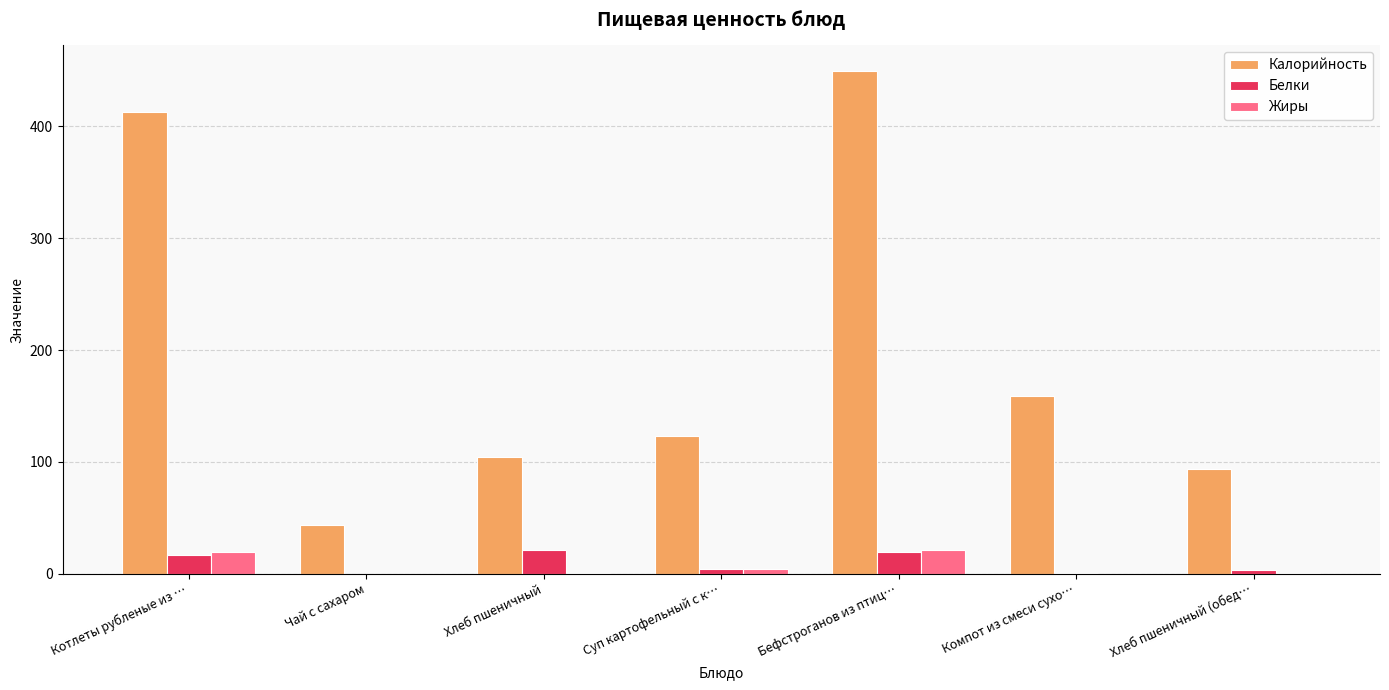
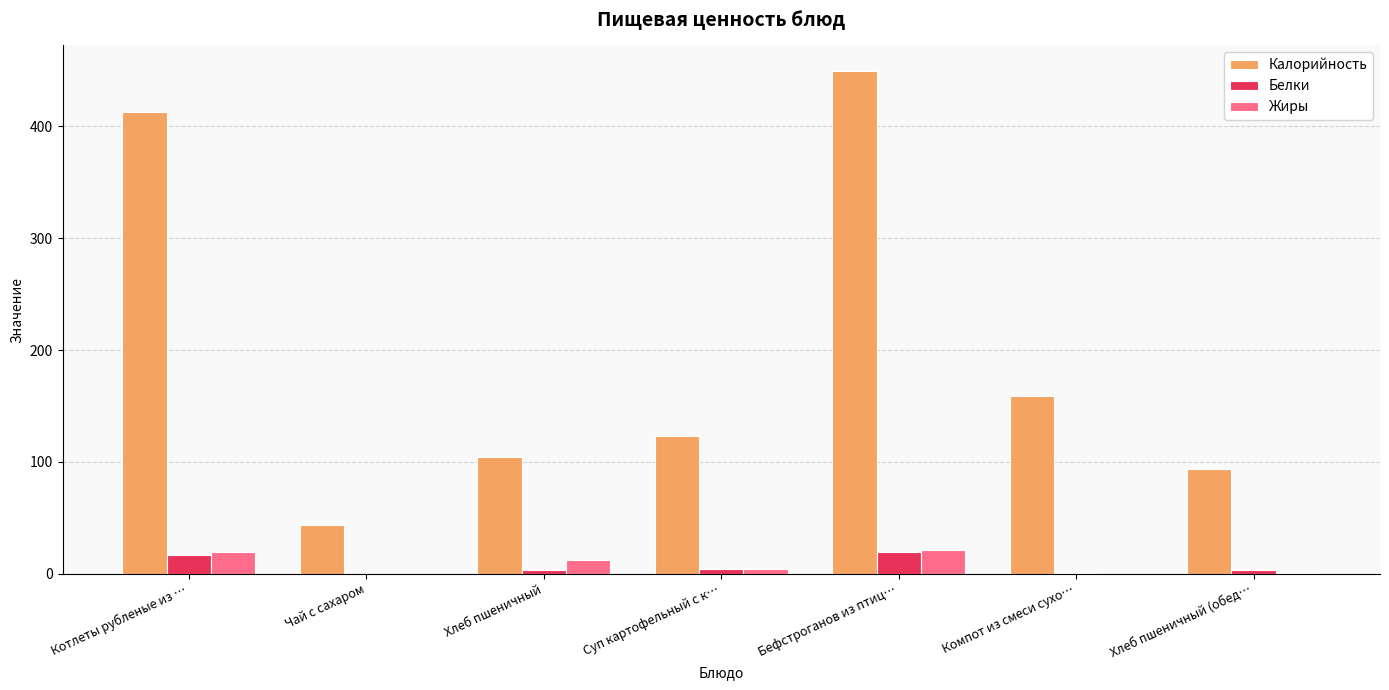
  {
    "Калорийность": {
      "Котлеты рубленые из …": 413,
      "Чай с сахаром": 44,
      "Хлеб пшеничный": 105,
      "Суп картофельный с к…": 123,
      "Бефстроганов из птиц…": 450,
      "Компот из смеси сухо…": 159,
      "Хлеб пшеничный (обед…": 94
    },
    "Белки": {
      "Котлеты рубленые из …": 17,
-     "Хлеб пшеничный": 21,
+     "Хлеб пшеничный": 3,
      "Суп картофельный с к…": 5,
      "Бефстроганов из птиц…": 19,
      "Хлеб пшеничный (обед…": 3
    },
    "Жиры": {
      "Котлеты рубленые из …": 20,
-     "Хлеб пшеничный": 0,
+     "Хлеб пшеничный": 12,
      "Суп картофельный с к…": 4,
      "Бефстроганов из птиц…": 21,
      "Компот из смеси сухо…": 0
    }
  }
